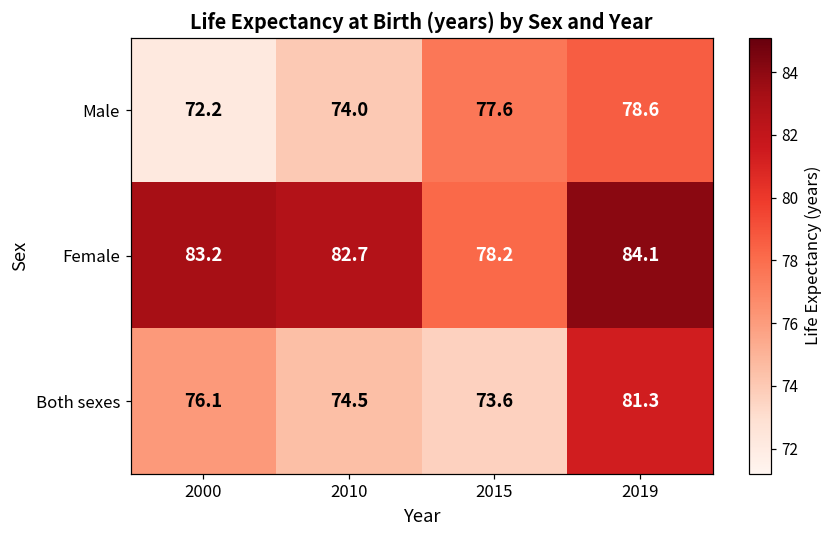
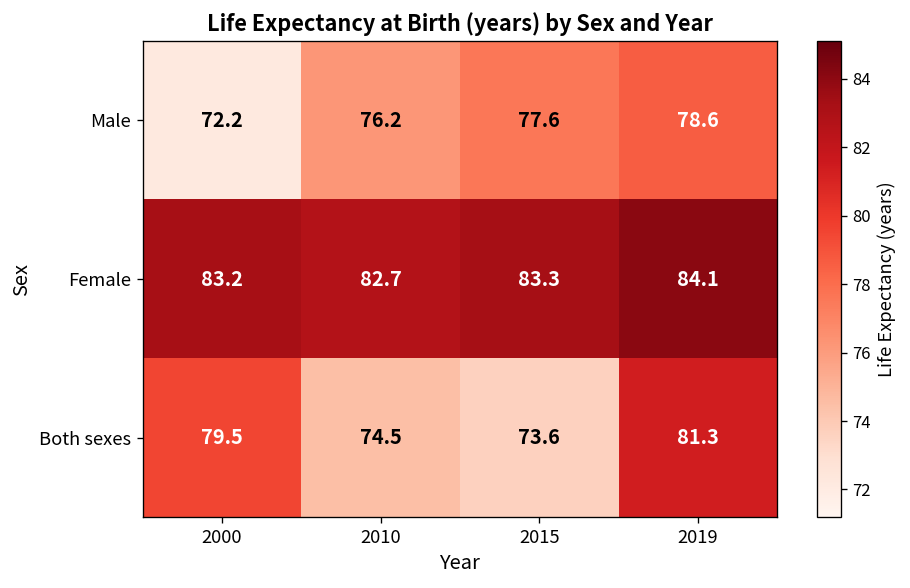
  {
    "Male": {
      "2000": 72.2,
-     "2010": 74.0,
+     "2010": 76.2,
      "2015": 77.6,
      "2019": 78.6
    },
    "Female": {
      "2000": 83.2,
      "2010": 82.7,
-     "2015": 78.2,
+     "2015": 83.3,
      "2019": 84.1
    },
    "Both sexes": {
-     "2000": 76.1,
+     "2000": 79.5,
      "2010": 74.5,
      "2015": 73.6,
      "2019": 81.3
    }
  }
